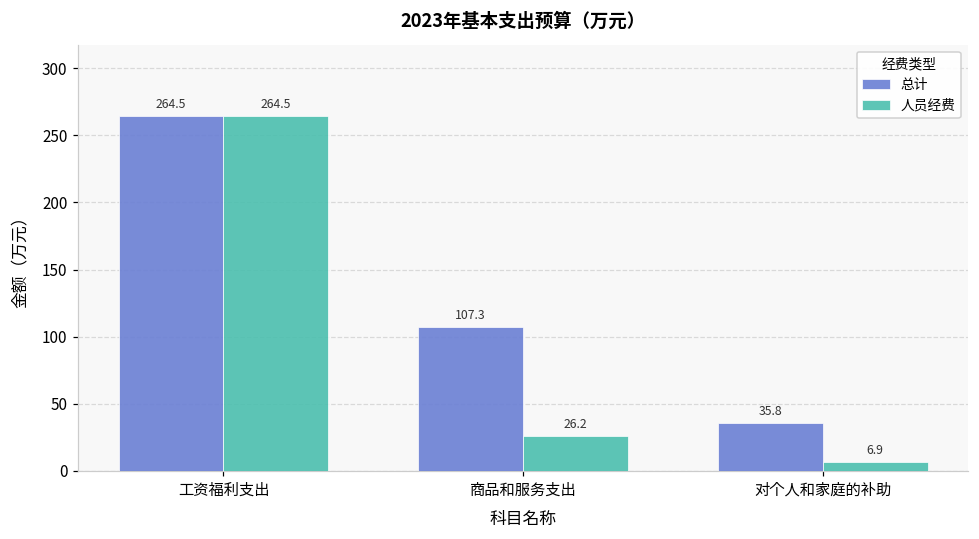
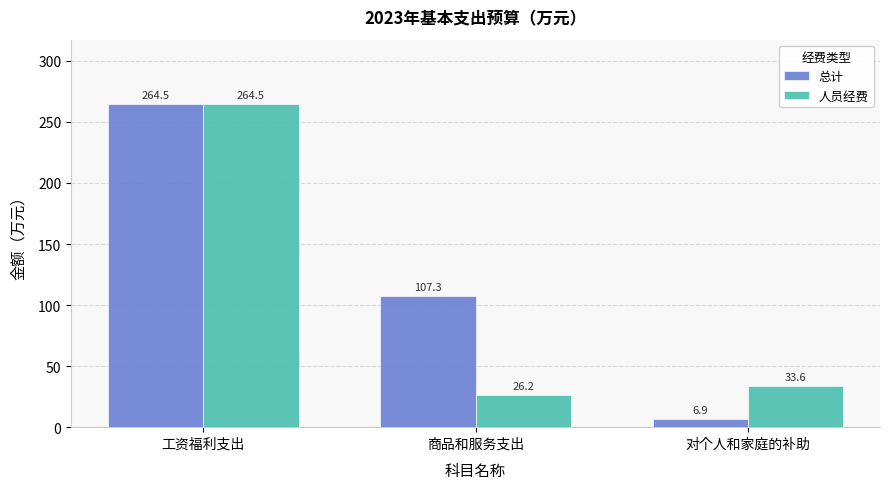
  {
    "总计": {
      "工资福利支出": 264.5,
      "商品和服务支出": 107.3,
-     "对个人和家庭的补助": 35.8
+     "对个人和家庭的补助": 6.9
    },
    "人员经费": {
      "工资福利支出": 264.5,
      "商品和服务支出": 26.2,
-     "对个人和家庭的补助": 6.9
+     "对个人和家庭的补助": 33.6
    }
  }
